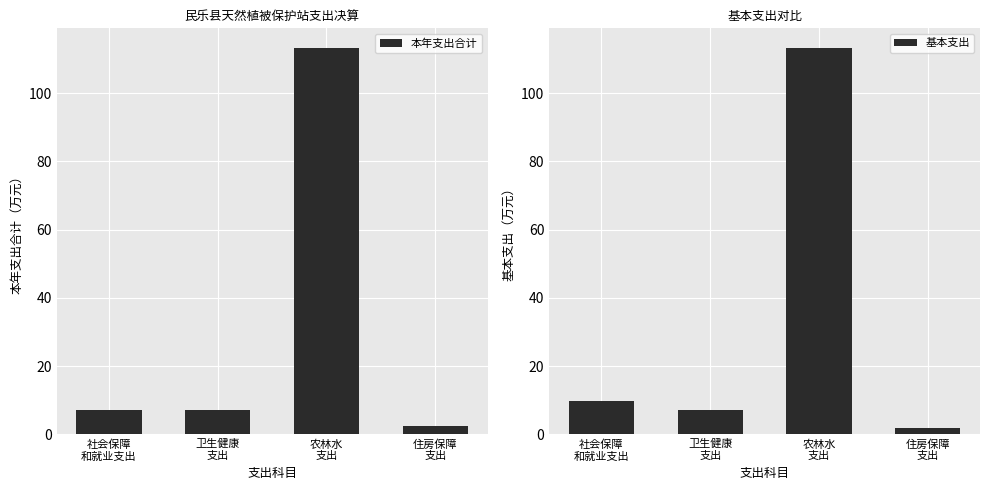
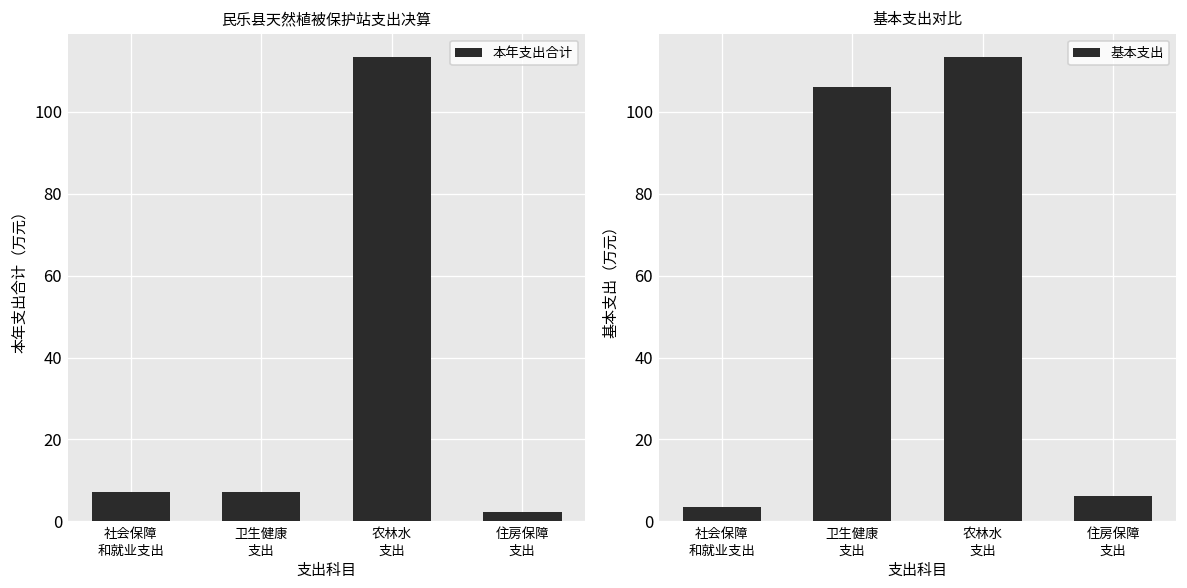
  {
    "民乐县天然植被保护站支出决算": {
      "社会保障 和就业支出": 7,
      "卫生健康 支出": 7,
      "农林水 支出": 113,
      "住房保障 支出": 2
    },
    "基本支出对比": {
-     "社会保障 和就业支出": 10,
-     "卫生健康 支出": 7,
+     "社会保障 和就业支出": 4,
+     "卫生健康 支出": 106,
      "农林水 支出": 113,
-     "住房保障 支出": 2
+     "住房保障 支出": 6
    }
  }
